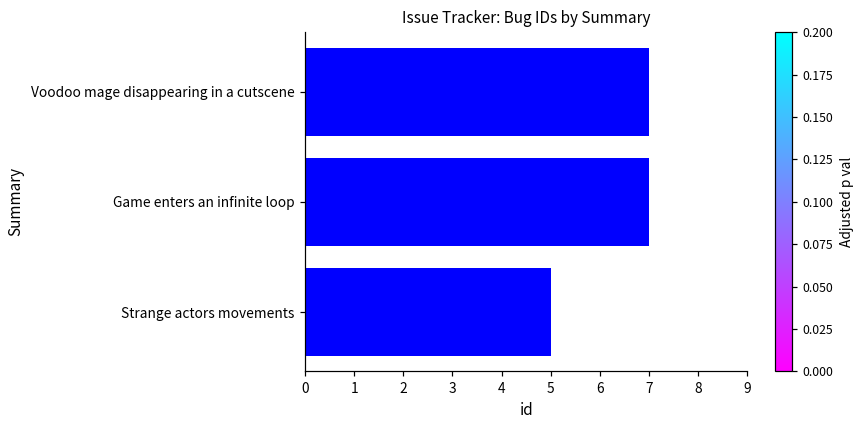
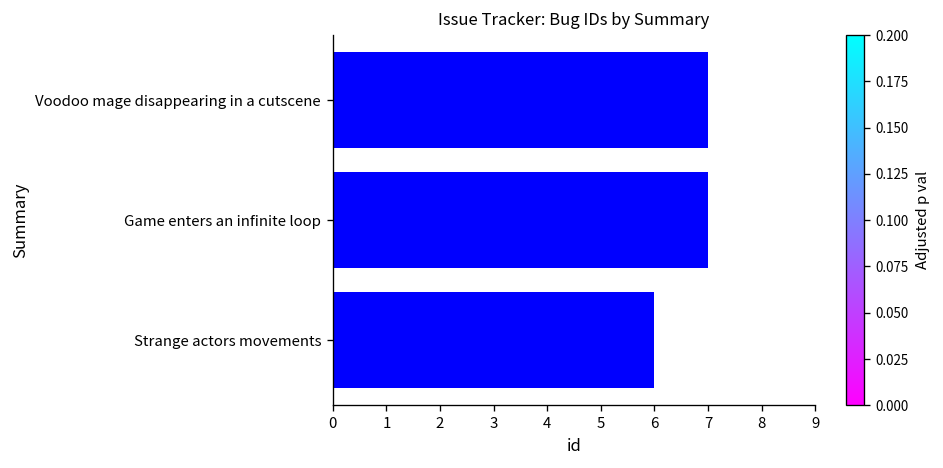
  {
    "Voodoo mage disappearing in a cutscene": 7,
    "Game enters an infinite loop": 7,
-   "Strange actors movements": 5
+   "Strange actors movements": 6
  }
